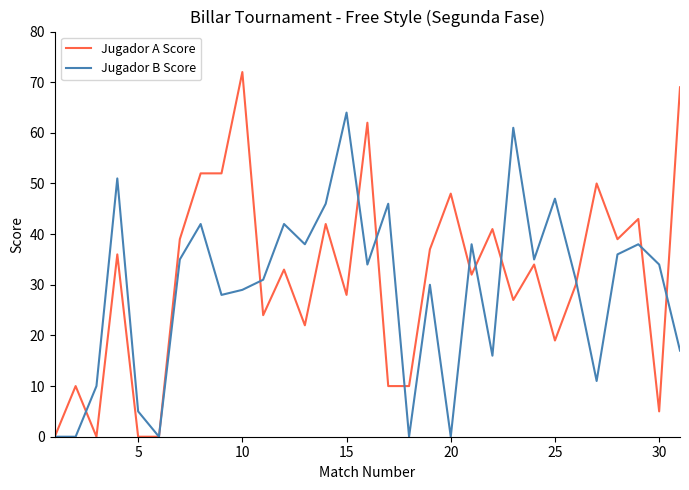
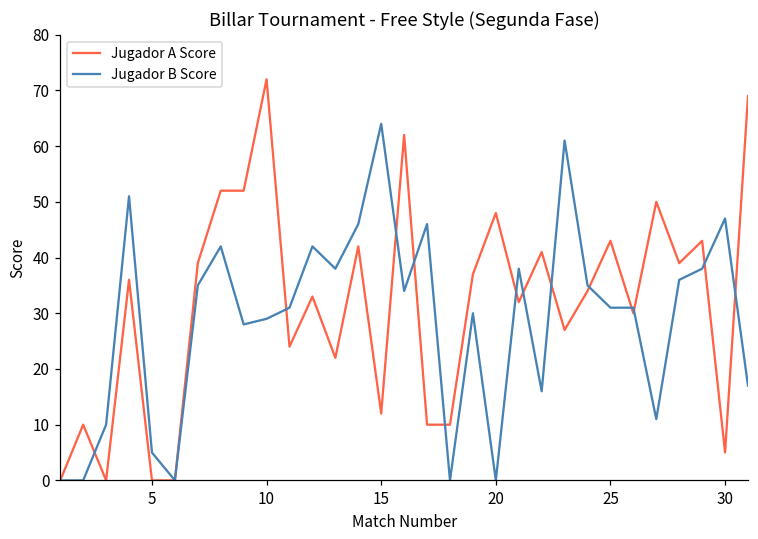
  {
    "Jugador A Score": {
      "5": 0,
      "10": 72,
-     "15": 28,
+     "15": 12,
      "20": 48,
-     "25": 19,
+     "25": 43,
      "30": 5
    },
    "Jugador B Score": {
      "5": 5,
      "10": 29,
      "15": 64,
      "20": 0,
-     "25": 47,
-     "30": 34
+     "25": 31,
+     "30": 47
    }
  }
